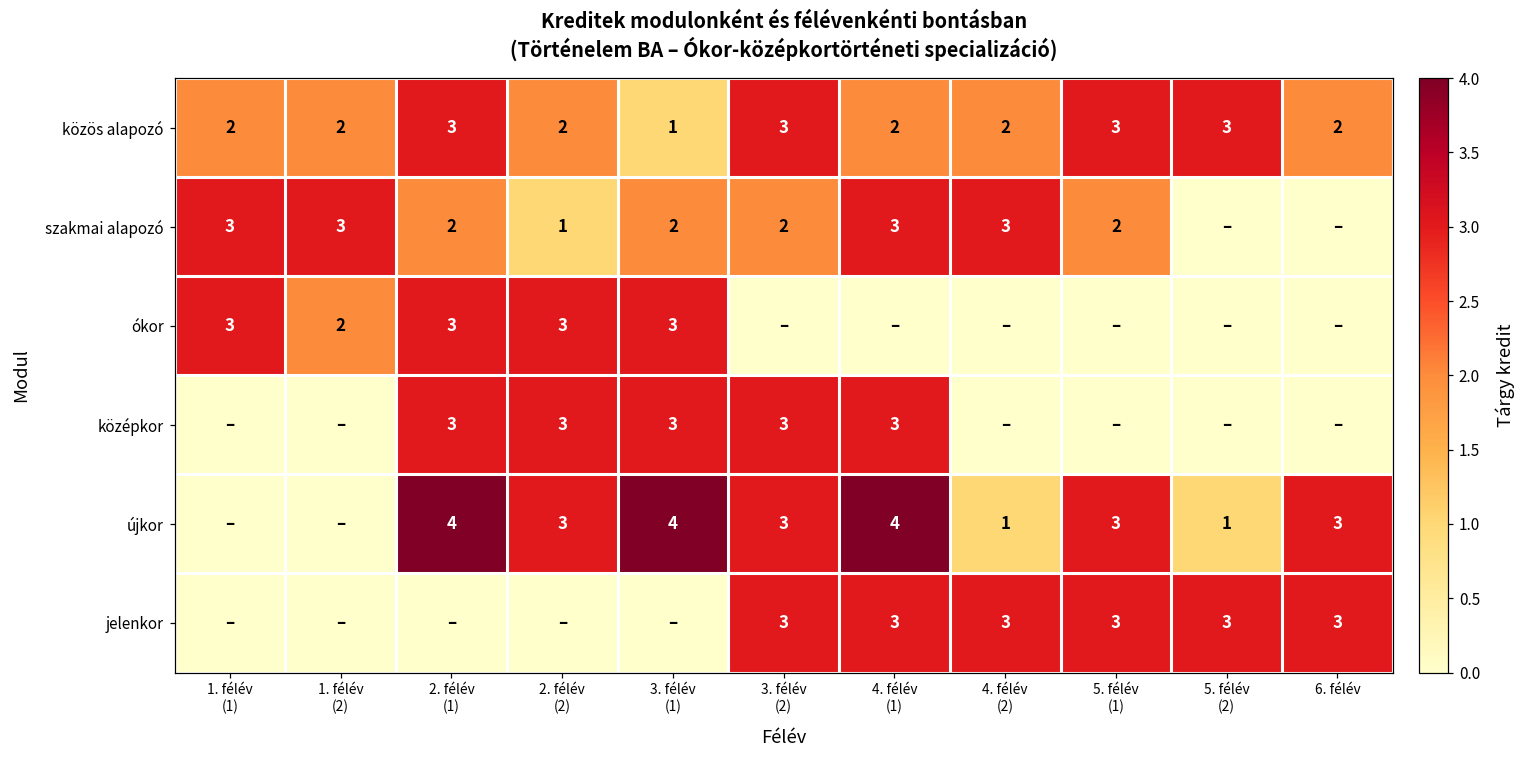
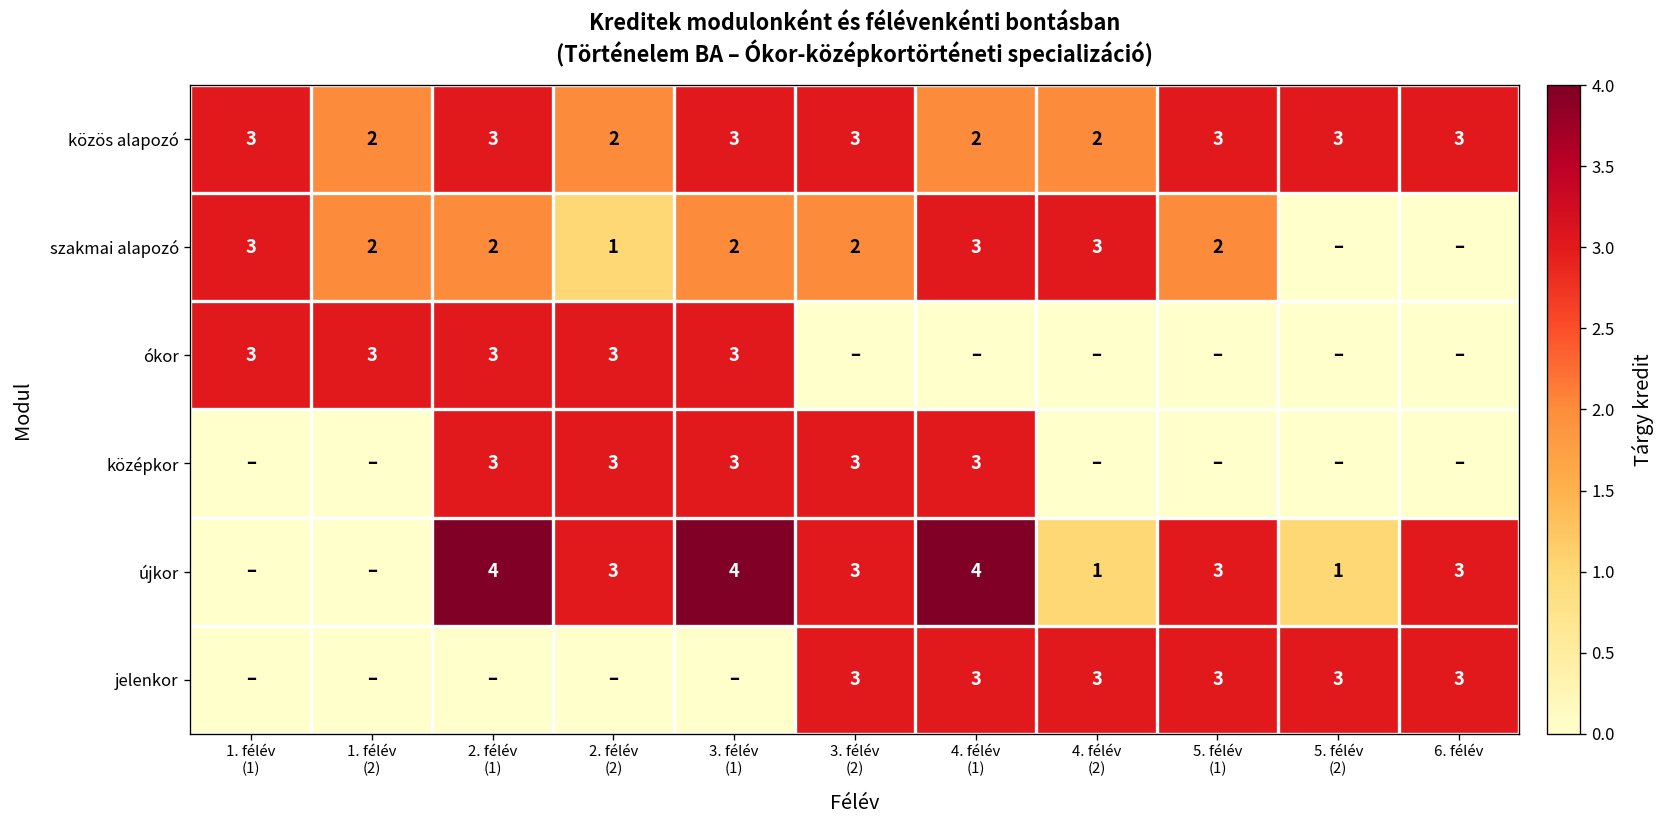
  {
    "közös alapozó": {
-     "1. félév (1)": 2,
+     "1. félév (1)": 3,
      "1. félév (2)": 2,
      "2. félév (1)": 3,
      "2. félév (2)": 2,
-     "3. félév (1)": 1,
+     "3. félév (1)": 3,
      "3. félév (2)": 3,
      "4. félév (1)": 2,
      "4. félév (2)": 2,
      "5. félév (1)": 3,
      "5. félév (2)": 3,
-     "6. félév": 2
+     "6. félév": 3
    },
    "szakmai alapozó": {
      "1. félév (1)": 3,
-     "1. félév (2)": 3,
+     "1. félév (2)": 2,
      "2. félév (1)": 2,
      "2. félév (2)": 1,
      "3. félév (1)": 2,
      "3. félév (2)": 2,
      "4. félév (1)": 3,
      "4. félév (2)": 3,
      "5. félév (1)": 2
    },
    "ókor": {
      "1. félév (1)": 3,
-     "1. félév (2)": 2,
+     "1. félév (2)": 3,
      "2. félév (1)": 3,
      "2. félév (2)": 3,
      "3. félév (1)": 3
    },
    "középkor": {
      "2. félév (1)": 3,
      "2. félév (2)": 3,
      "3. félév (1)": 3,
      "3. félév (2)": 3,
      "4. félév (1)": 3
    },
    "újkor": {
      "2. félév (1)": 4,
      "2. félév (2)": 3,
      "3. félév (1)": 4,
      "3. félév (2)": 3,
      "4. félév (1)": 4,
      "4. félév (2)": 1,
      "5. félév (1)": 3,
      "5. félév (2)": 1,
      "6. félév": 3
    },
    "jelenkor": {
      "3. félév (2)": 3,
      "4. félév (1)": 3,
      "4. félév (2)": 3,
      "5. félév (1)": 3,
      "5. félév (2)": 3,
      "6. félév": 3
    }
  }
